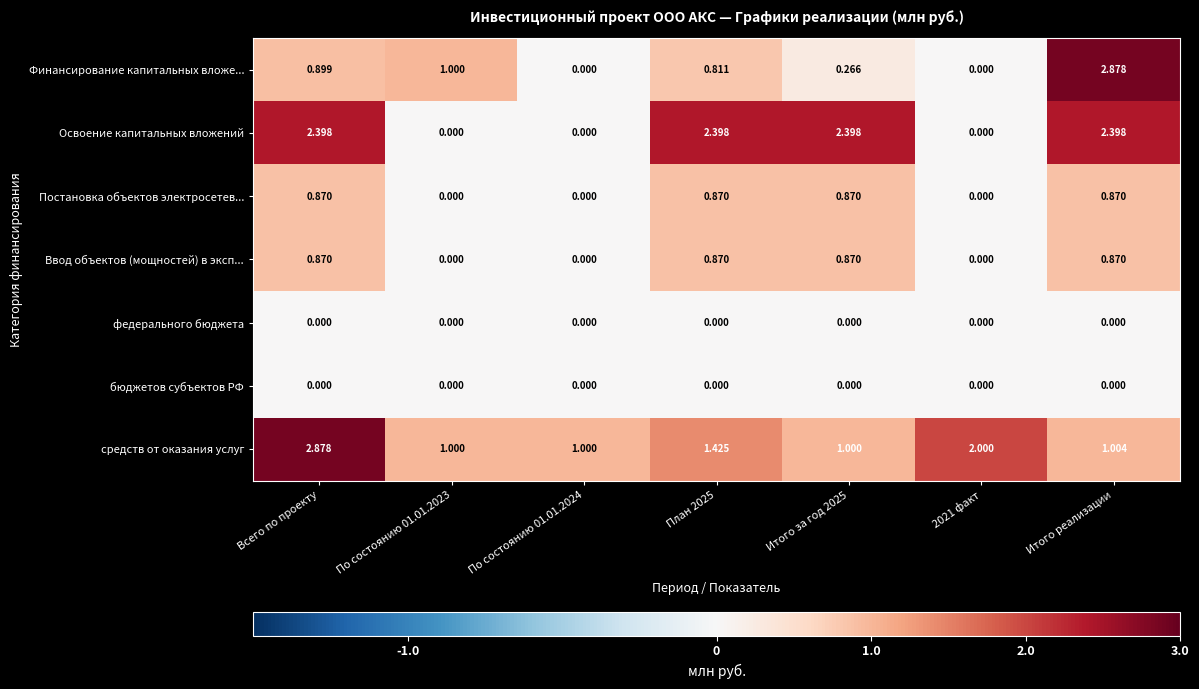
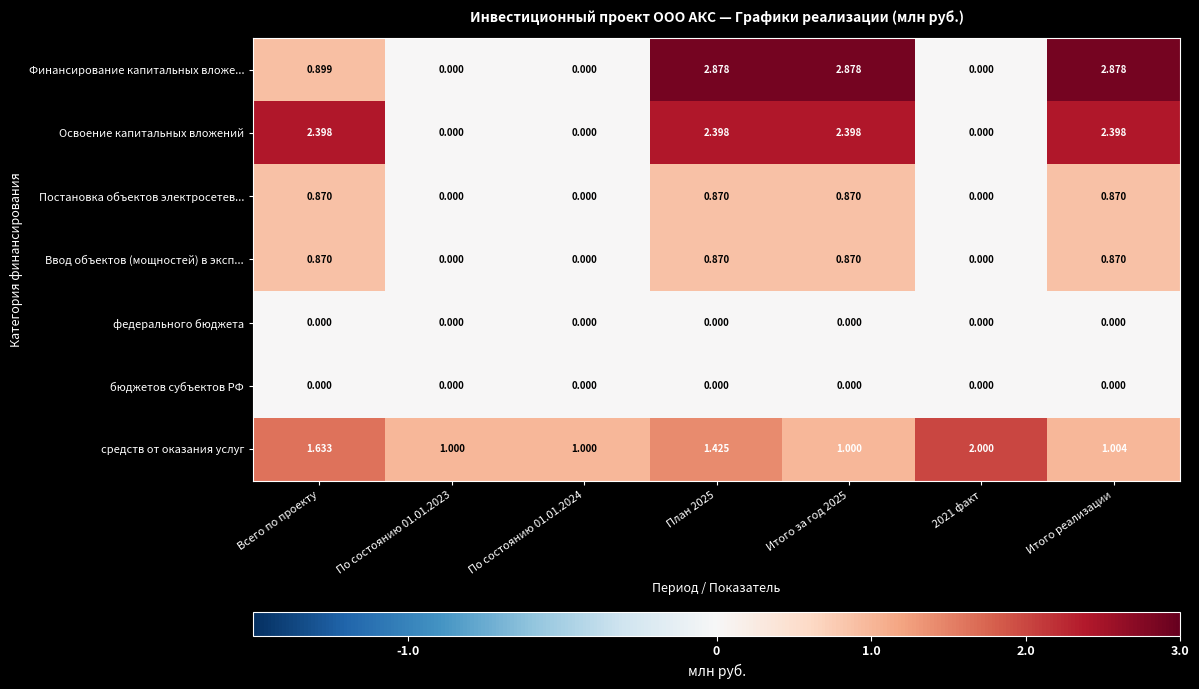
  {
    "Финансирование капитальных вложе...": {
      "Всего по проекту": 0.899,
-     "По состоянию 01.01.2023": 1.000,
+     "По состоянию 01.01.2023": 0.000,
      "По состоянию 01.01.2024": 0.000,
-     "План 2025": 0.811,
-     "Итого за год 2025": 0.266,
+     "План 2025": 2.878,
+     "Итого за год 2025": 2.878,
      "2021 факт": 0.000,
      "Итого реализации": 2.878
    },
    "Освоение капитальных вложений": {
      "Всего по проекту": 2.398,
      "По состоянию 01.01.2023": 0.000,
      "По состоянию 01.01.2024": 0.000,
      "План 2025": 2.398,
      "Итого за год 2025": 2.398,
      "2021 факт": 0.000,
      "Итого реализации": 2.398
    },
    "Постановка объектов электросетев...": {
      "Всего по проекту": 0.870,
      "По состоянию 01.01.2023": 0.000,
      "По состоянию 01.01.2024": 0.000,
      "План 2025": 0.870,
      "Итого за год 2025": 0.870,
      "2021 факт": 0.000,
      "Итого реализации": 0.870
    },
    "Ввод объектов (мощностей) в эксп...": {
      "Всего по проекту": 0.870,
      "По состоянию 01.01.2023": 0.000,
      "По состоянию 01.01.2024": 0.000,
      "План 2025": 0.870,
      "Итого за год 2025": 0.870,
      "2021 факт": 0.000,
      "Итого реализации": 0.870
    },
    "федерального бюджета": {
      "Всего по проекту": 0.000,
      "По состоянию 01.01.2023": 0.000,
      "По состоянию 01.01.2024": 0.000,
      "План 2025": 0.000,
      "Итого за год 2025": 0.000,
      "2021 факт": 0.000,
      "Итого реализации": 0.000
    },
    "бюджетов субъектов РФ": {
      "Всего по проекту": 0.000,
      "По состоянию 01.01.2023": 0.000,
      "По состоянию 01.01.2024": 0.000,
      "План 2025": 0.000,
      "Итого за год 2025": 0.000,
      "2021 факт": 0.000,
      "Итого реализации": 0.000
    },
    "средств от оказания услуг": {
-     "Всего по проекту": 2.878,
+     "Всего по проекту": 1.633,
      "По состоянию 01.01.2023": 1.000,
      "По состоянию 01.01.2024": 1.000,
      "План 2025": 1.425,
      "Итого за год 2025": 1.000,
      "2021 факт": 2.000,
      "Итого реализации": 1.004
    }
  }
